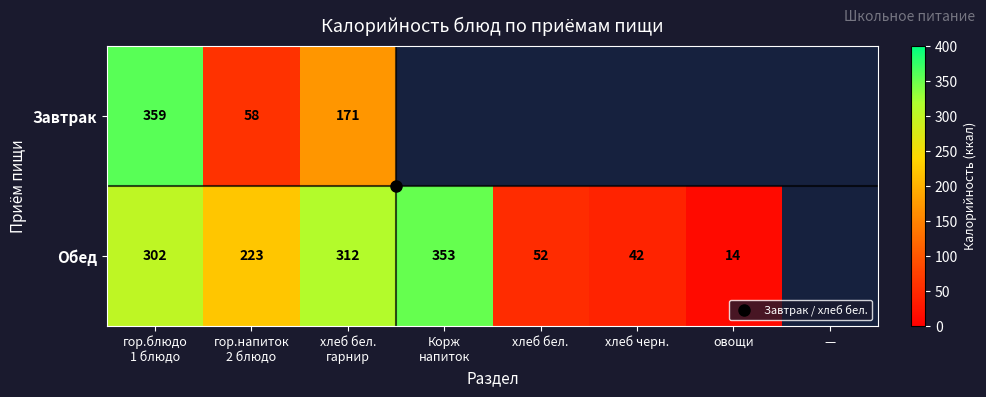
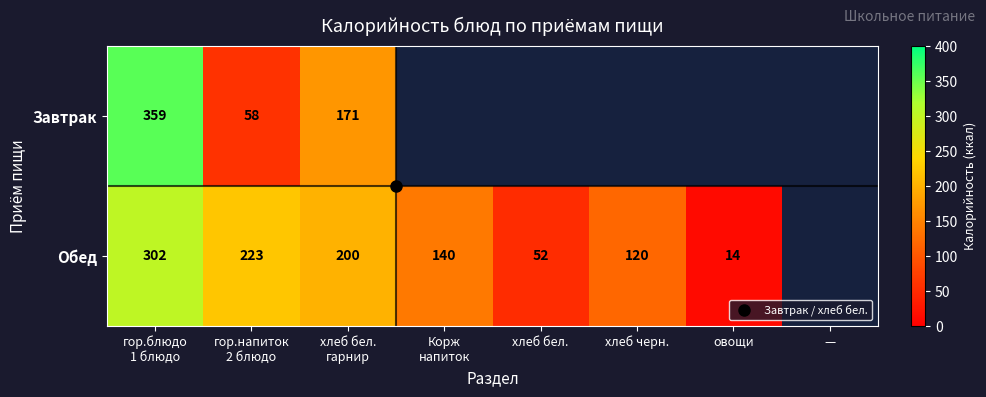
  {
    "Завтрак": {
      "гор.блюдо 1 блюдо": 359,
      "гор.напиток 2 блюдо": 58,
      "хлеб бел. гарнир": 171
    },
    "Обед": {
      "гор.блюдо 1 блюдо": 302,
      "гор.напиток 2 блюдо": 223,
-     "хлеб бел. гарнир": 312,
-     "Корж напиток": 353,
+     "хлеб бел. гарнир": 200,
+     "Корж напиток": 140,
      "хлеб бел.": 52,
-     "хлеб черн.": 42,
+     "хлеб черн.": 120,
      "овощи": 14
    }
  }
